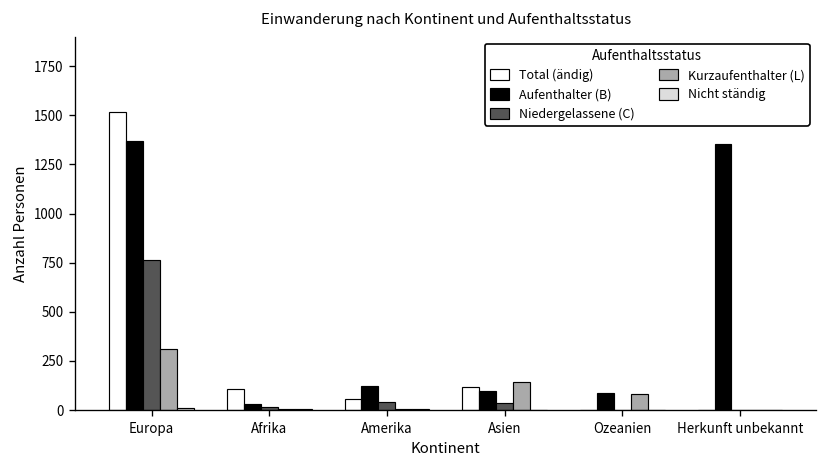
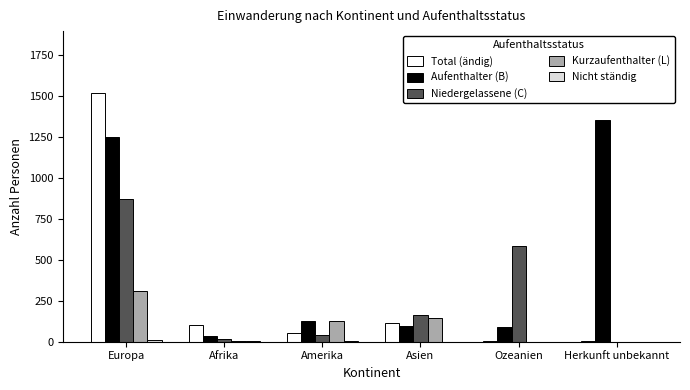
  {
    "Aufenthalter (B)": {
-     "Europa": 1370,
+     "Europa": 1250,
      "Afrika": 30,
      "Amerika": 120,
      "Asien": 100,
      "Ozeanien": 90,
      "Herkunft unbekannt": 1350
    },
    "Niedergelassene (C)": {
-     "Europa": 760,
+     "Europa": 870,
      "Amerika": 40,
-     "Asien": 40,
-     "Ozeanien": 0,
+     "Asien": 160,
+     "Ozeanien": 590,
      "Herkunft unbekannt": 0
    },
    "Kurzaufenthalter (L)": {
      "Europa": 310,
-     "Amerika": 0,
+     "Amerika": 130,
      "Asien": 140,
-     "Ozeanien": 80,
+     "Ozeanien": 0,
      "Herkunft unbekannt": 0
    }
  }
